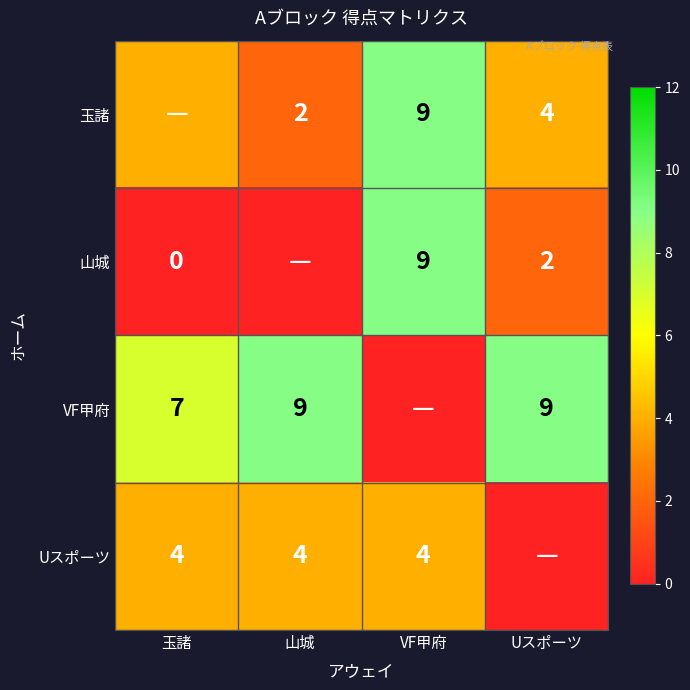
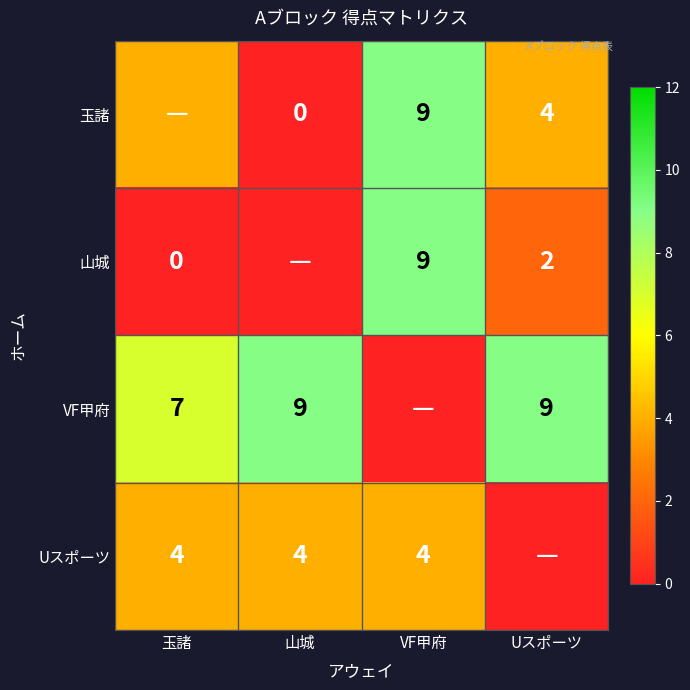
  {
    "玉諸": {
-     "山城": 2,
+     "山城": 0,
      "VF甲府": 9
    },
    "山城": {
      "玉諸": 0,
      "VF甲府": 9,
      "Uスポーツ": 2
    },
    "VF甲府": {
      "玉諸": 7,
      "山城": 9,
      "Uスポーツ": 9
    },
    "Uスポーツ": {
      "玉諸": 4,
      "山城": 4,
      "VF甲府": 4
    }
  }
